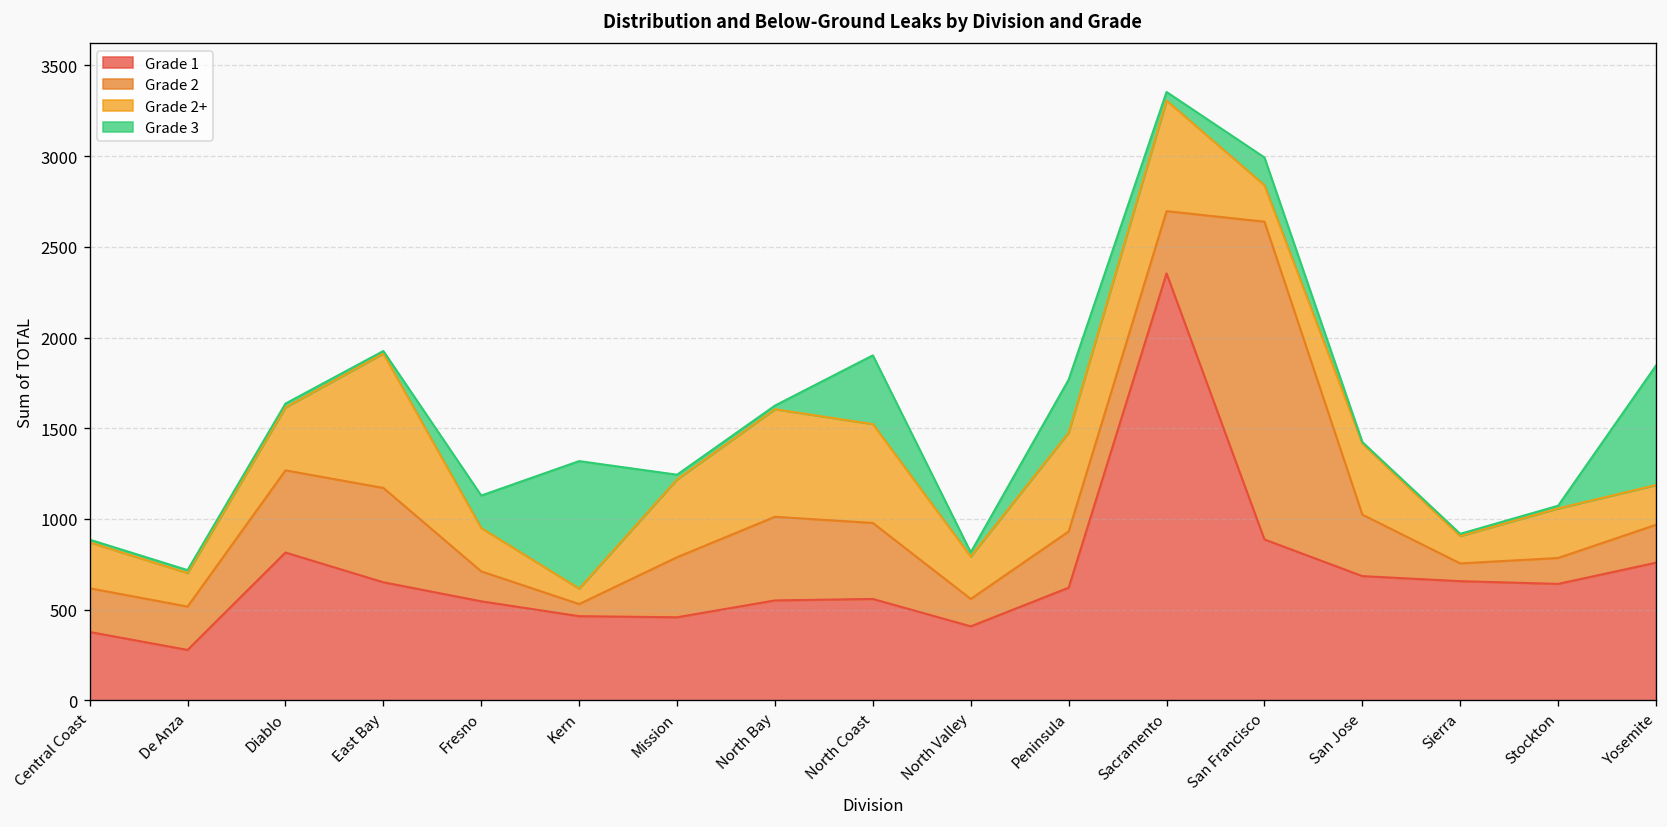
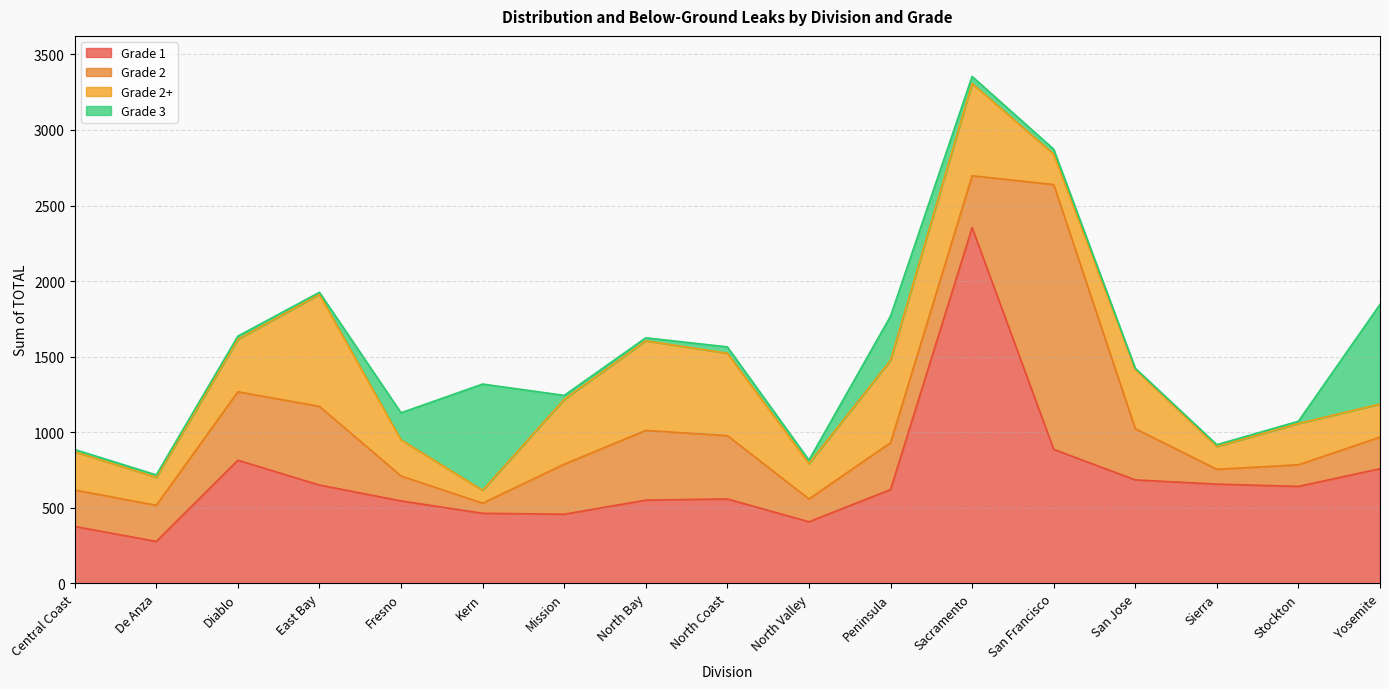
  {
    "Grade 3": {
      "Diablo": 20,
      "Fresno": 180,
      "Kern": 700,
      "Mission": 30,
      "North Bay": 20,
-     "North Coast": 380,
+     "North Coast": 40,
      "North Valley": 20,
      "Peninsula": 290,
      "Sacramento": 50,
-     "San Francisco": 150,
+     "San Francisco": 30,
      "Yosemite": 660
    }
  }
